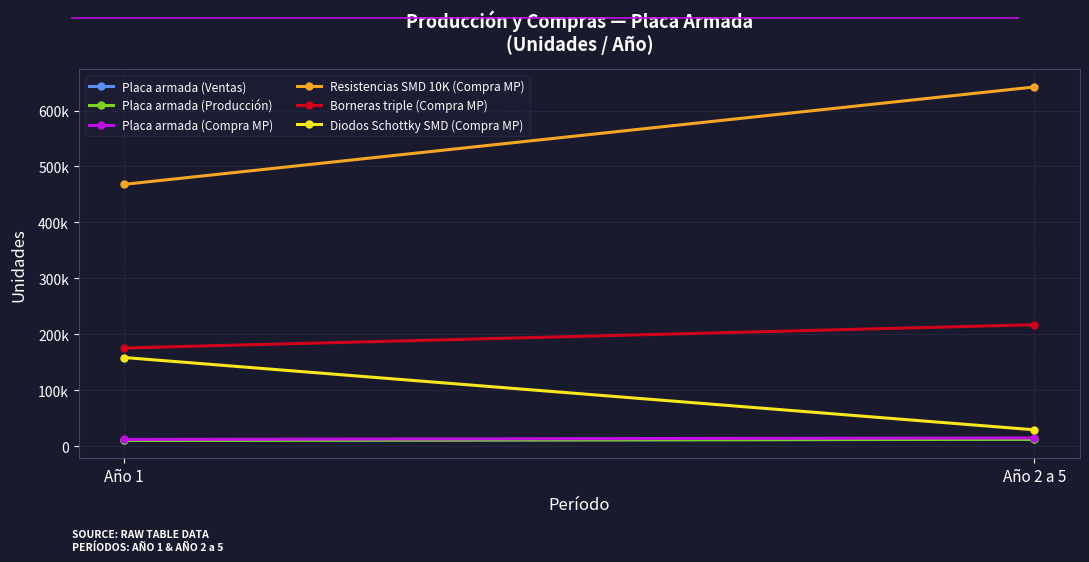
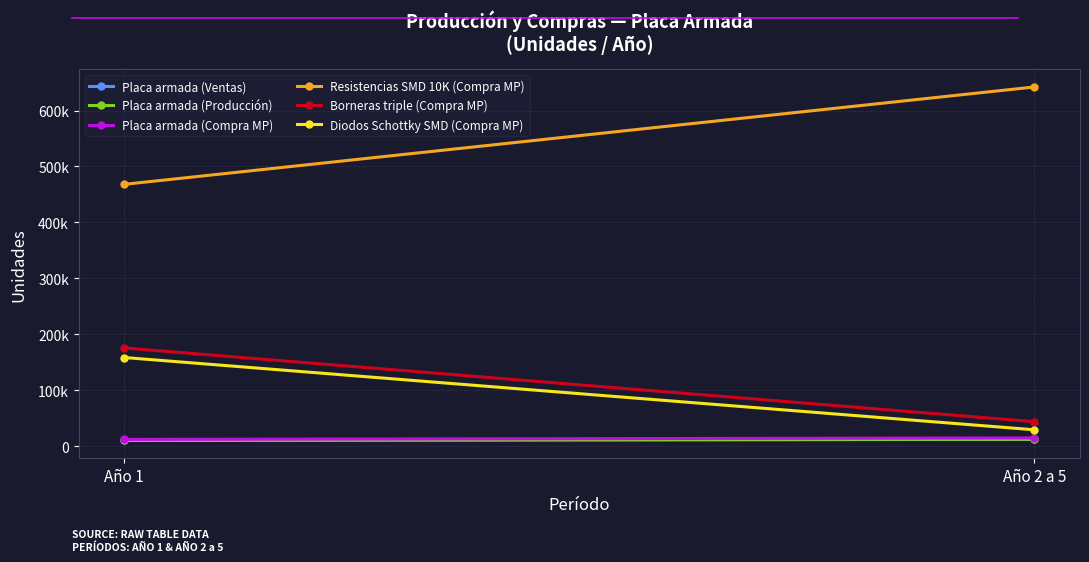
  {
    "Resistencias SMD 10K (Compra MP)": {
      "Año 1": 470000,
      "Año 2 a 5": 640000
    },
    "Borneras triple (Compra MP)": {
      "Año 1": 180000,
-     "Año 2 a 5": 220000
+     "Año 2 a 5": 40000
    },
    "Diodos Schottky SMD (Compra MP)": {
      "Año 1": 160000,
      "Año 2 a 5": 30000
    }
  }
